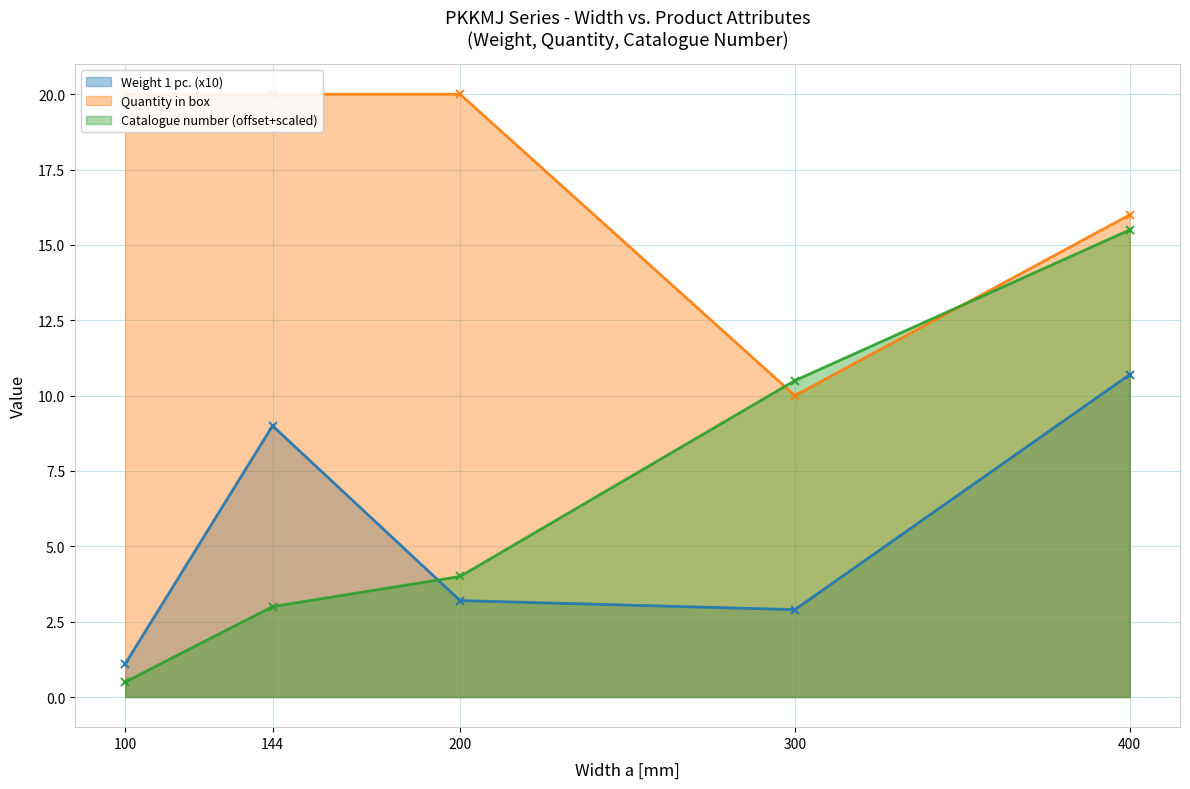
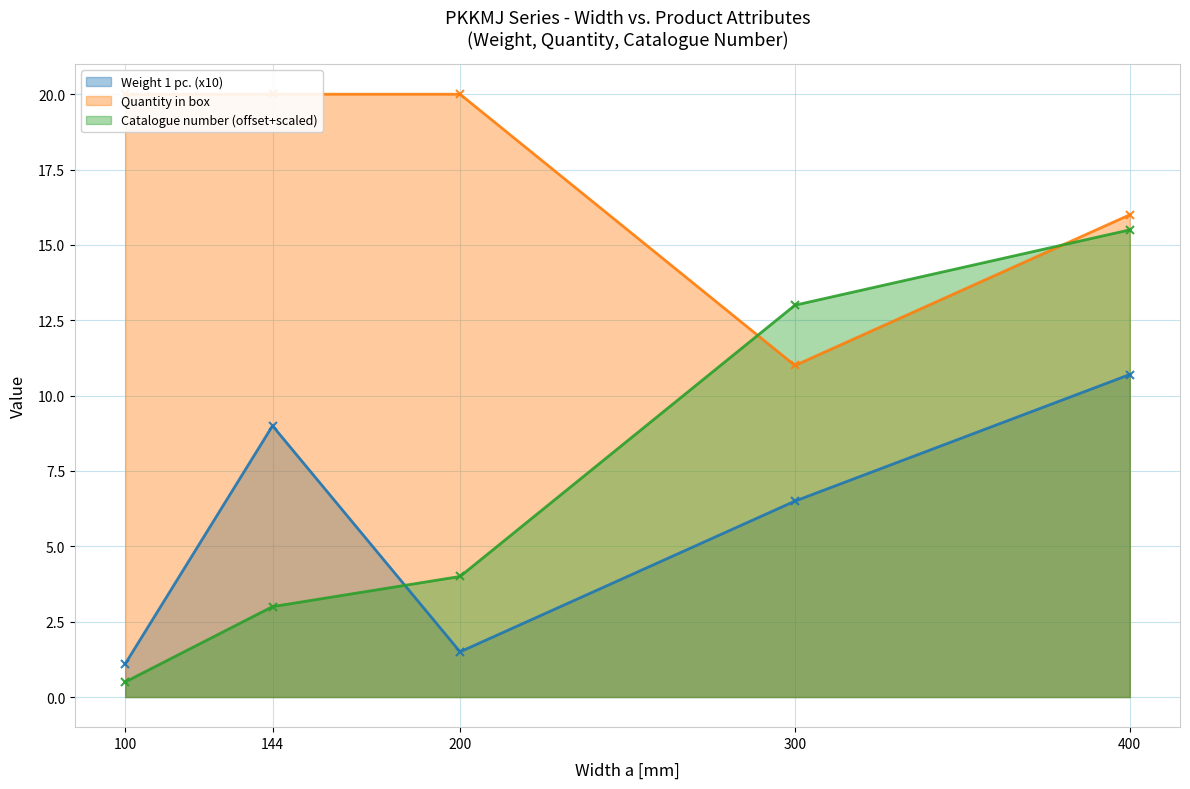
  {
    "Weight 1 pc. (x10)": {
      "100": 1.1,
      "144": 9.0,
-     "200": 3.2,
-     "300": 2.9,
+     "200": 1.5,
+     "300": 6.5,
      "400": 10.7
    },
    "Quantity in box": {
      "200": 20,
-     "300": 10,
+     "300": 11,
      "400": 16
    },
    "Catalogue number (offset+scaled)": {
      "100": 0.5,
      "144": 3.0,
      "200": 4.0,
-     "300": 10.5,
+     "300": 13.0,
      "400": 15.5
    }
  }
